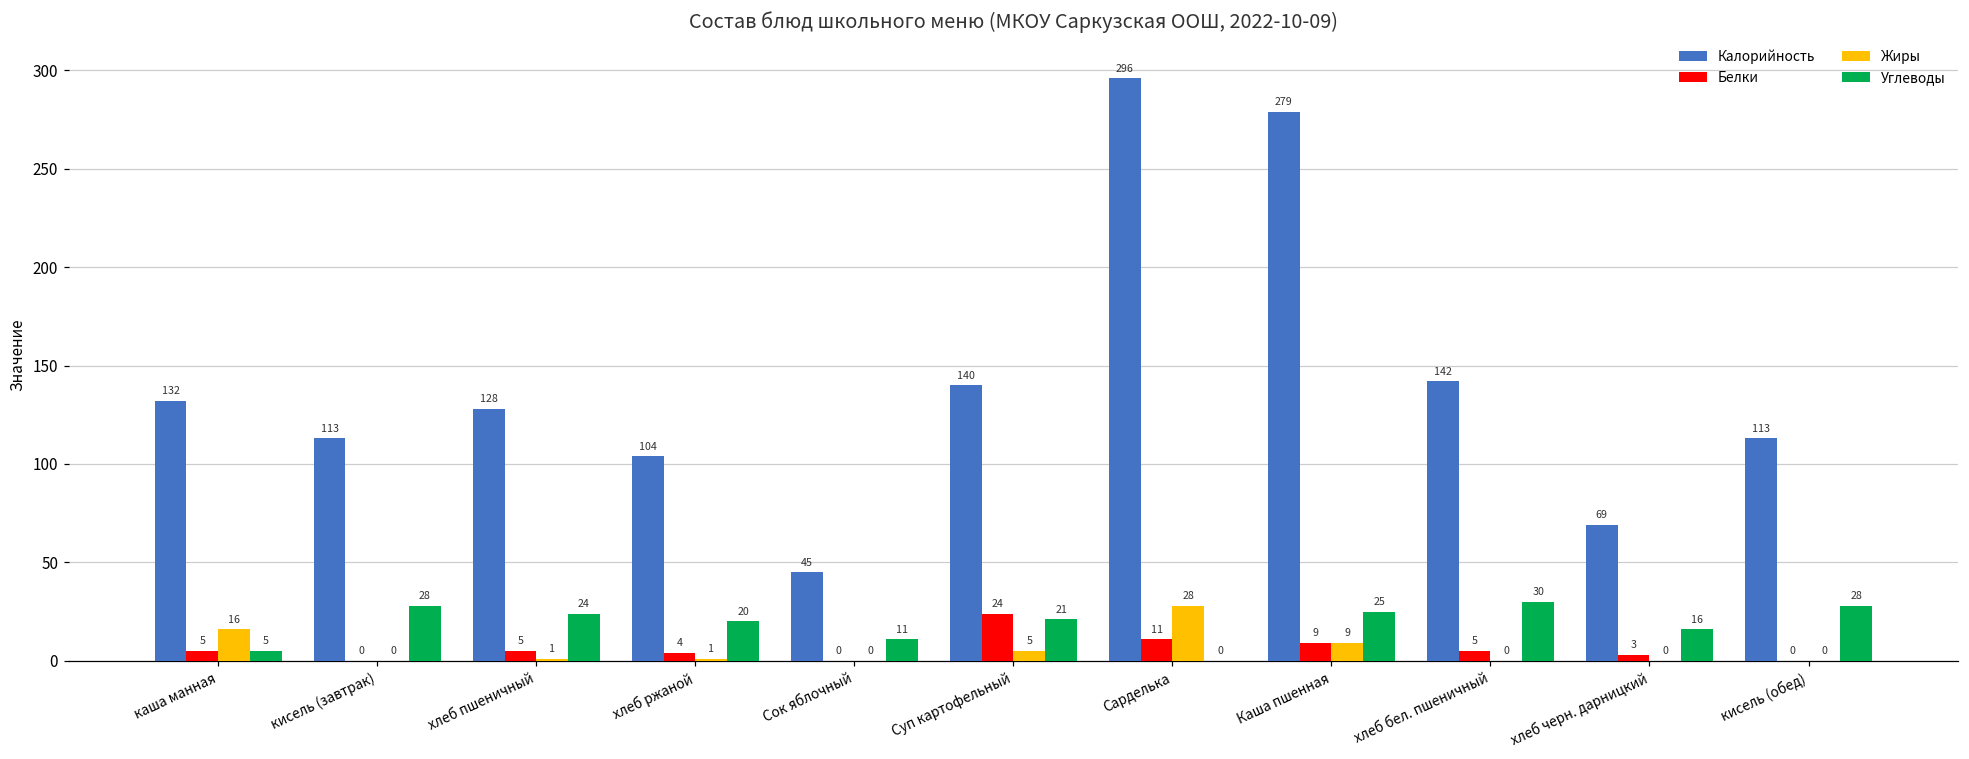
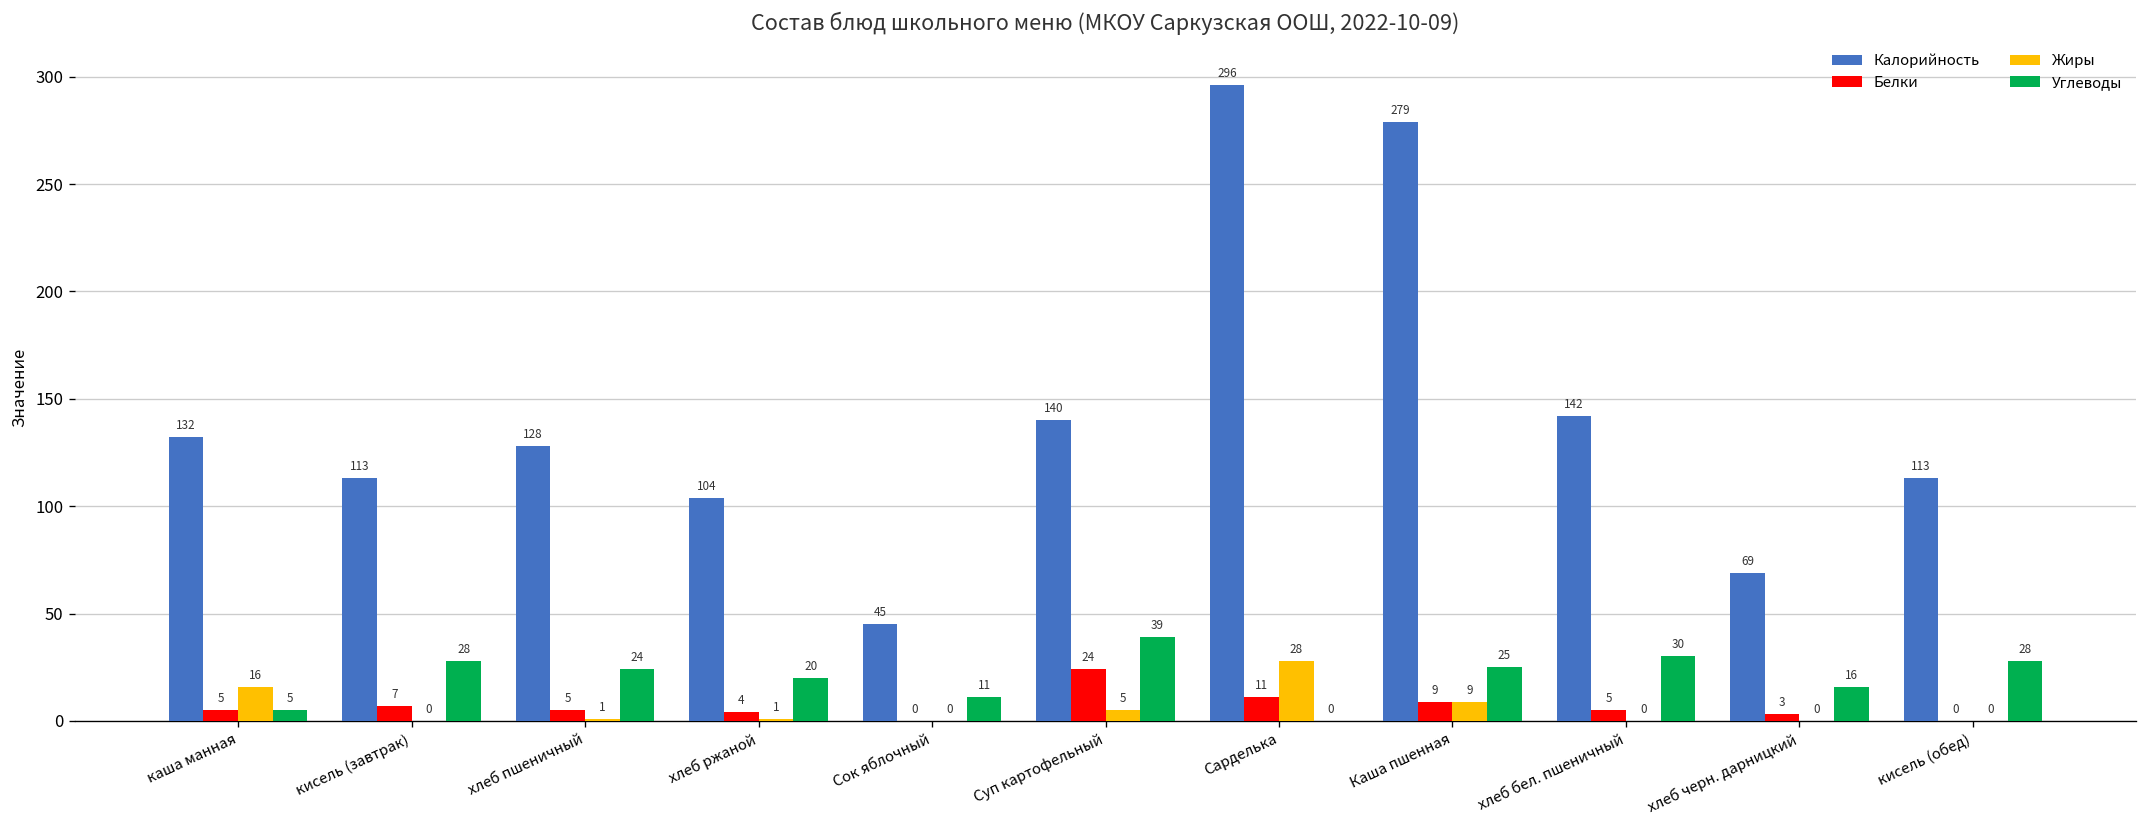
  {
    "Калорийность": {
      "каша манная": 132,
      "кисель (завтрак)": 113,
      "хлеб пшеничный": 128,
      "хлеб ржаной": 104,
      "Сок яблочный": 45,
      "Суп картофельный": 140,
      "Сарделька": 296,
      "Каша пшенная": 279,
      "хлеб бел. пшеничный": 142,
      "хлеб черн. дарницкий": 69,
      "кисель (обед)": 113
    },
    "Белки": {
      "каша манная": 5,
-     "кисель (завтрак)": 0,
+     "кисель (завтрак)": 7,
      "хлеб пшеничный": 5,
      "хлеб ржаной": 4,
      "Сок яблочный": 0,
      "Суп картофельный": 24,
      "Сарделька": 11,
      "Каша пшенная": 9,
      "хлеб бел. пшеничный": 5,
      "хлеб черн. дарницкий": 3,
      "кисель (обед)": 0
    },
    "Жиры": {
      "каша манная": 16,
      "кисель (завтрак)": 0,
      "хлеб пшеничный": 1,
      "хлеб ржаной": 1,
      "Сок яблочный": 0,
      "Суп картофельный": 5,
      "Сарделька": 28,
      "Каша пшенная": 9,
      "хлеб бел. пшеничный": 0,
      "хлеб черн. дарницкий": 0,
      "кисель (обед)": 0
    },
    "Углеводы": {
      "каша манная": 5,
      "кисель (завтрак)": 28,
      "хлеб пшеничный": 24,
      "хлеб ржаной": 20,
      "Сок яблочный": 11,
-     "Суп картофельный": 21,
+     "Суп картофельный": 39,
      "Сарделька": 0,
      "Каша пшенная": 25,
      "хлеб бел. пшеничный": 30,
      "хлеб черн. дарницкий": 16,
      "кисель (обед)": 28
    }
  }
